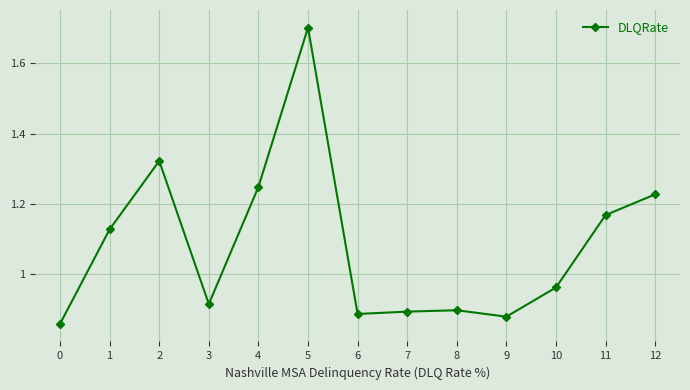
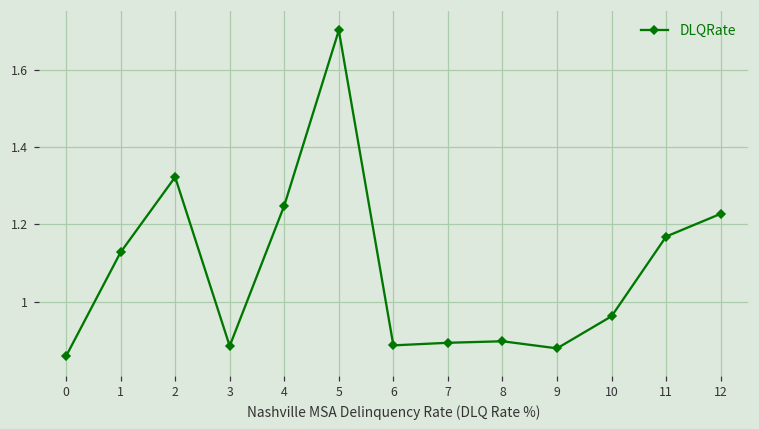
  {
    "0": 0.86,
    "1": 1.13,
    "2": 1.32,
-   "3": 0.92,
+   "3": 0.89,
    "4": 1.25,
    "5": 1.70,
    "6": 0.89,
    "7": 0.89,
    "8": 0.90,
    "9": 0.88,
    "10": 0.96,
    "11": 1.17,
    "12": 1.23
  }
